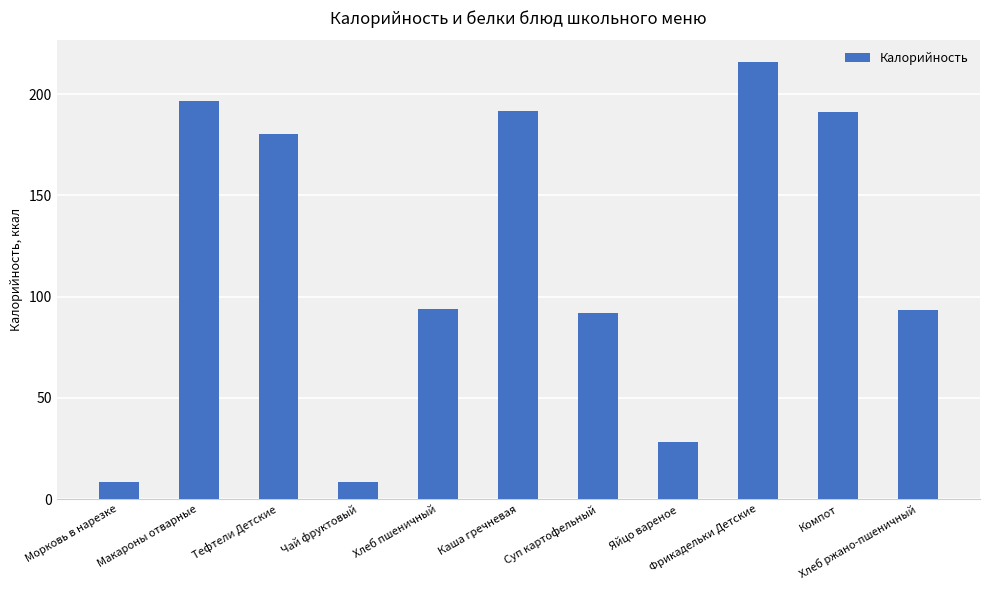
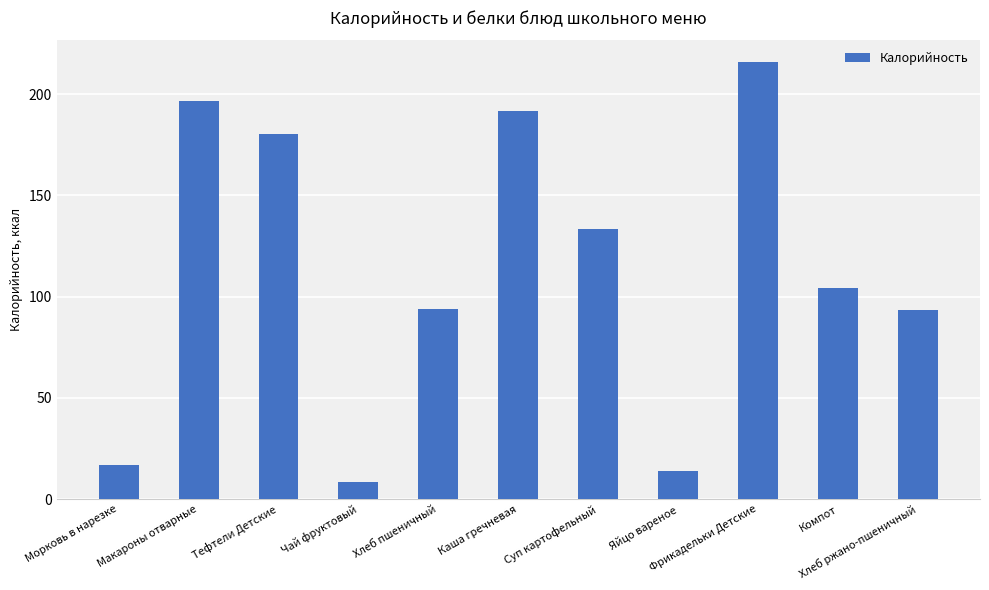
  {
-   "Морковь в нарезке": 8,
+   "Морковь в нарезке": 17,
    "Макароны отварные": 197,
    "Тефтели Детские": 181,
    "Чай фруктовый": 9,
    "Хлеб пшеничный": 94,
    "Каша гречневая": 191,
-   "Суп картофельный": 92,
-   "Яйцо вареное": 28,
+   "Суп картофельный": 133,
+   "Яйцо вареное": 14,
    "Фрикадельки Детские": 216,
-   "Компот": 191,
+   "Компот": 104,
    "Хлеб ржано-пшеничный": 93
  }
